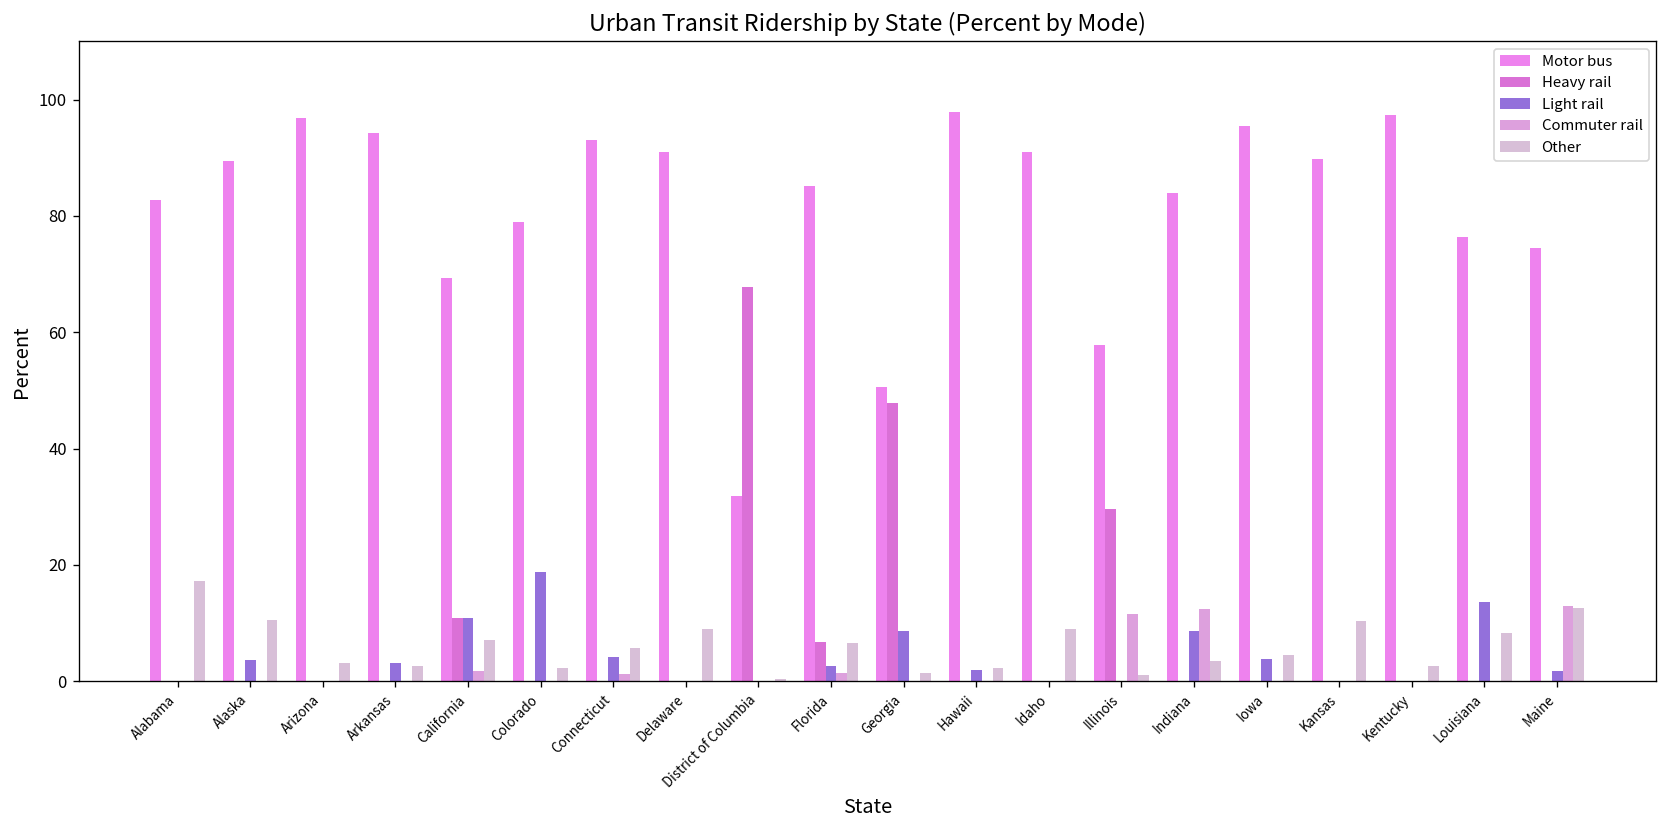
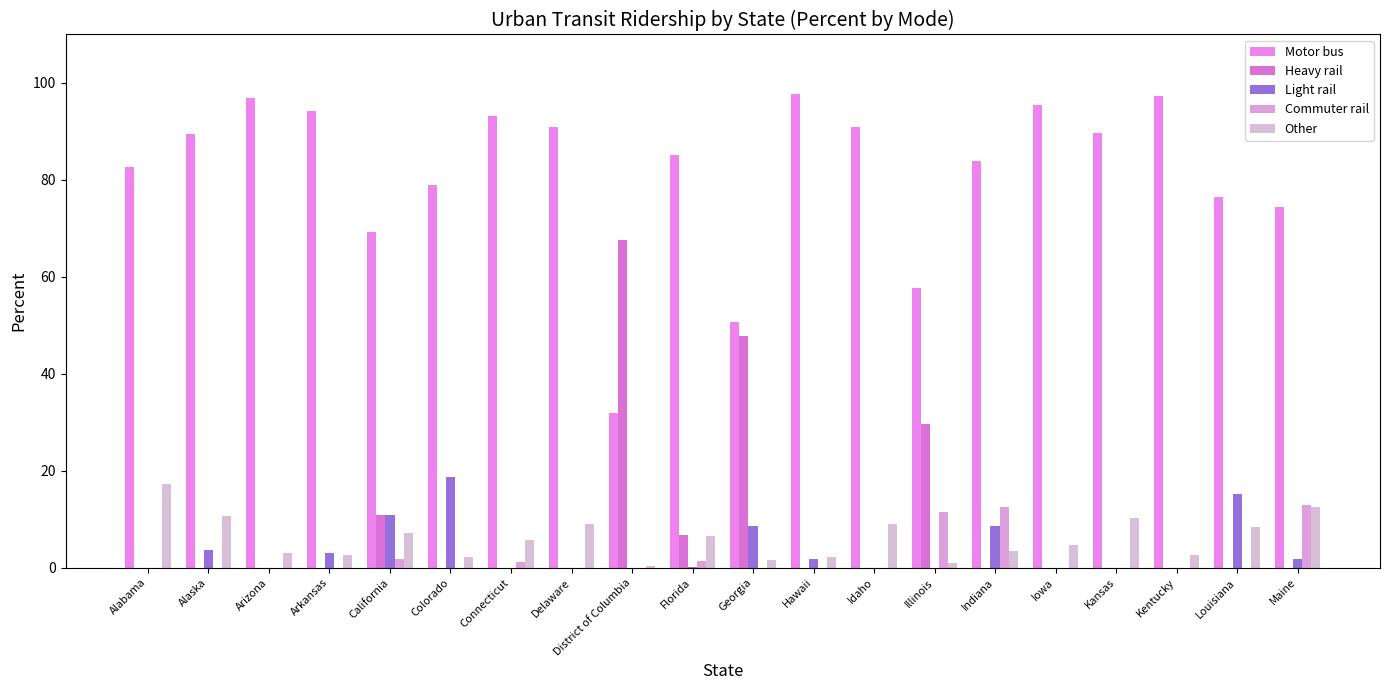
  {
    "Light rail": {
      "Alabama": 0,
      "Alaska": 4,
      "Arizona": 0,
      "Arkansas": 3,
      "California": 11,
      "Colorado": 19,
-     "Connecticut": 4,
+     "Connecticut": 0,
      "Delaware": 0,
      "District of Columbia": 0,
-     "Florida": 3,
+     "Florida": 0,
      "Georgia": 9,
      "Hawaii": 2,
      "Idaho": 0,
      "Illinois": 0,
      "Indiana": 9,
-     "Iowa": 4,
+     "Iowa": 0,
      "Kansas": 0,
      "Kentucky": 0,
-     "Louisiana": 14,
+     "Louisiana": 15,
      "Maine": 2
    }
  }
